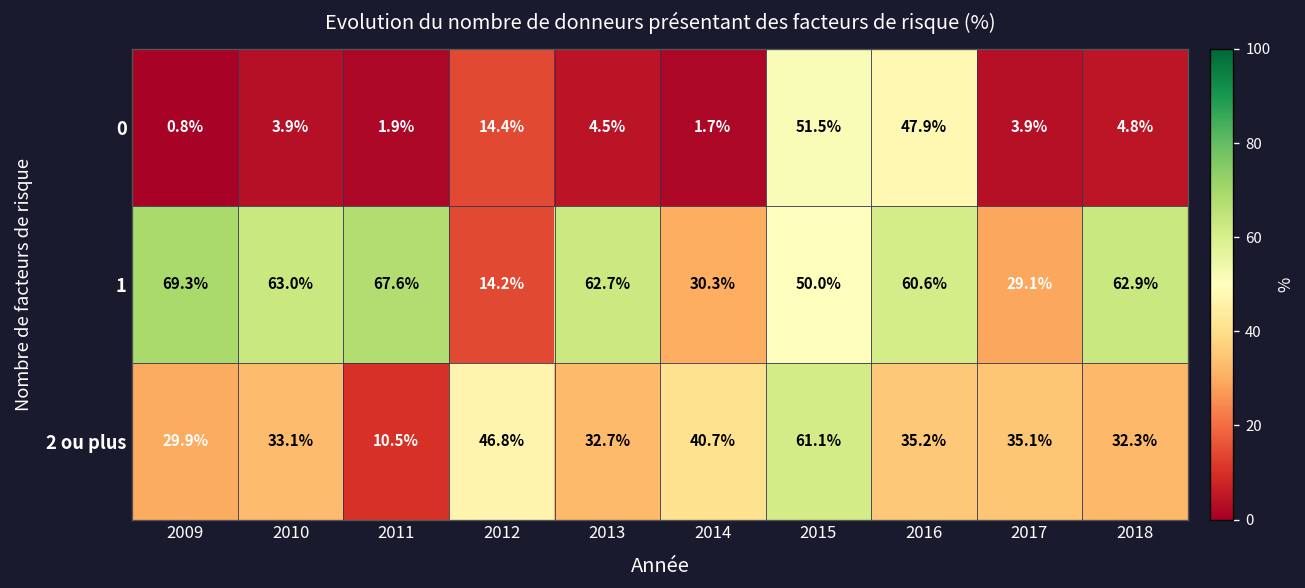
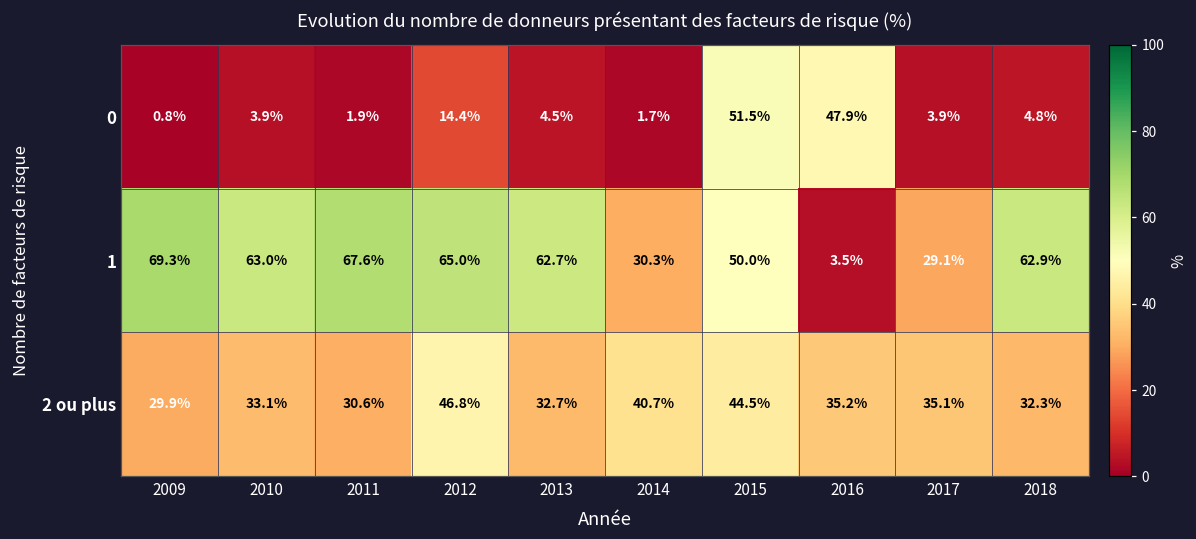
  {
    "0": {
      "2009": "0.8%",
      "2010": "3.9%",
      "2011": "1.9%",
      "2012": "14.4%",
      "2013": "4.5%",
      "2014": "1.7%",
      "2015": "51.5%",
      "2016": "47.9%",
      "2017": "3.9%",
      "2018": "4.8%"
    },
    "1": {
      "2009": "69.3%",
      "2010": "63.0%",
      "2011": "67.6%",
-     "2012": "14.2%",
+     "2012": "65.0%",
      "2013": "62.7%",
      "2014": "30.3%",
      "2015": "50.0%",
-     "2016": "60.6%",
+     "2016": "3.5%",
      "2017": "29.1%",
      "2018": "62.9%"
    },
    "2 ou plus": {
      "2009": "29.9%",
      "2010": "33.1%",
-     "2011": "10.5%",
+     "2011": "30.6%",
      "2012": "46.8%",
      "2013": "32.7%",
      "2014": "40.7%",
-     "2015": "61.1%",
+     "2015": "44.5%",
      "2016": "35.2%",
      "2017": "35.1%",
      "2018": "32.3%"
    }
  }
